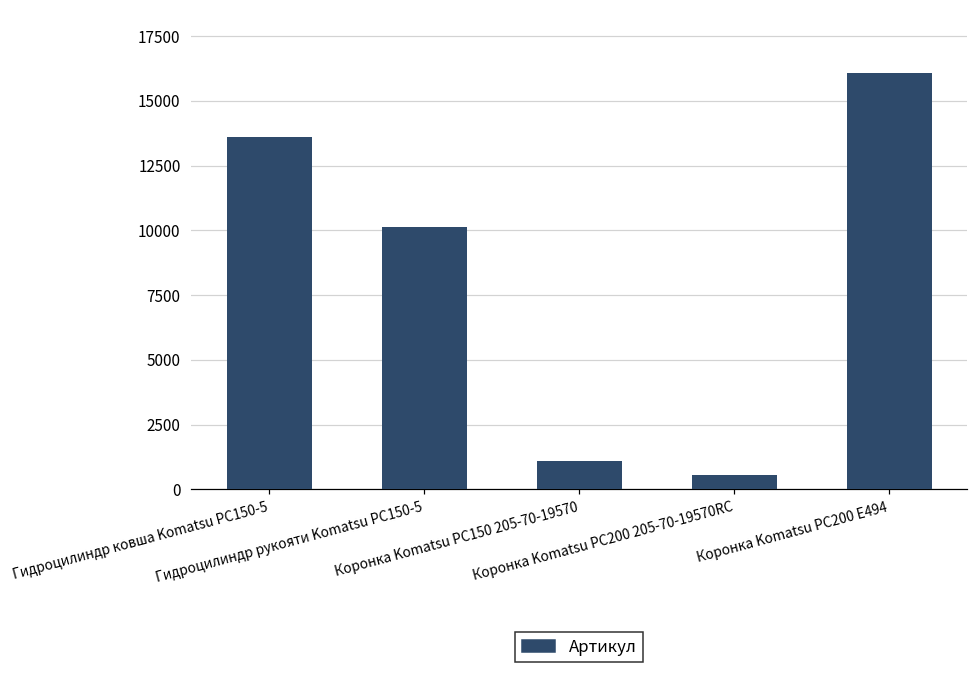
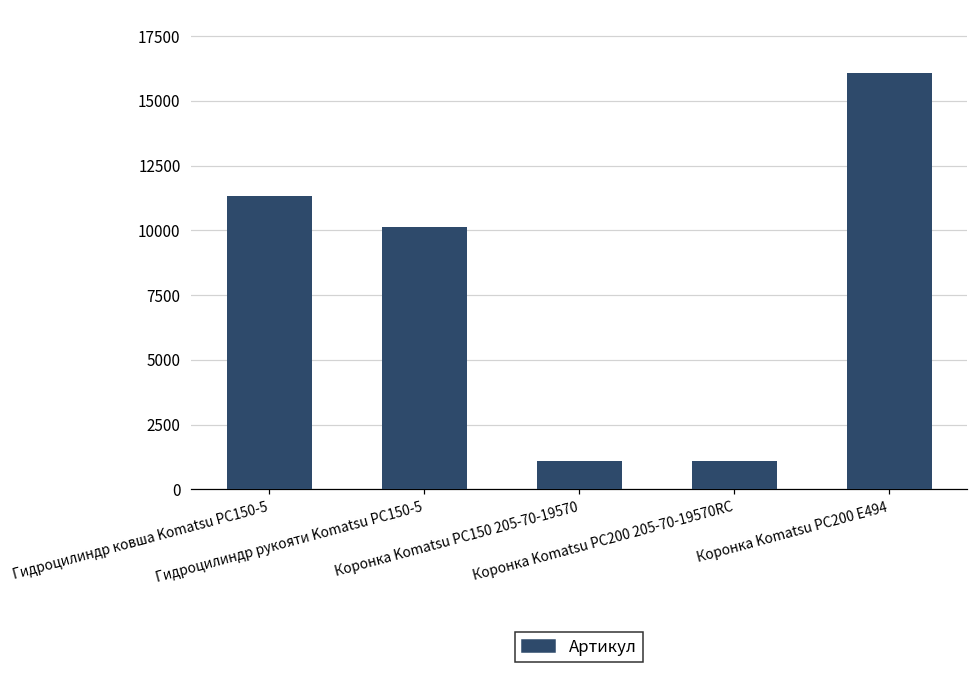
  {
-   "Гидроцилиндр ковша Komatsu PC150-5": 13600,
+   "Гидроцилиндр ковша Komatsu PC150-5": 11300,
    "Гидроцилиндр рукояти Komatsu PC150-5": 10100,
    "Коронка Komatsu PC150 205-70-19570": 1100,
-   "Коронка Komatsu PC200 205-70-19570RC": 600,
+   "Коронка Komatsu PC200 205-70-19570RC": 1100,
    "Коронка Komatsu PC200 E494": 16100
  }
